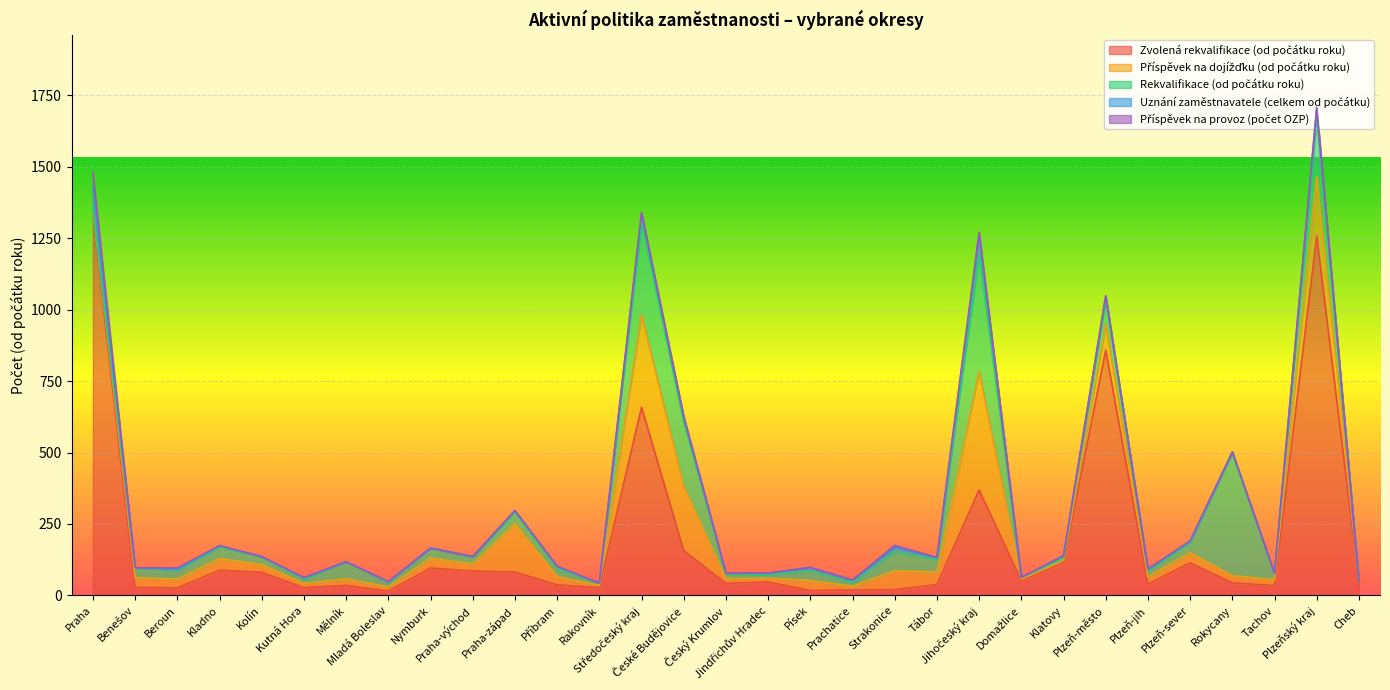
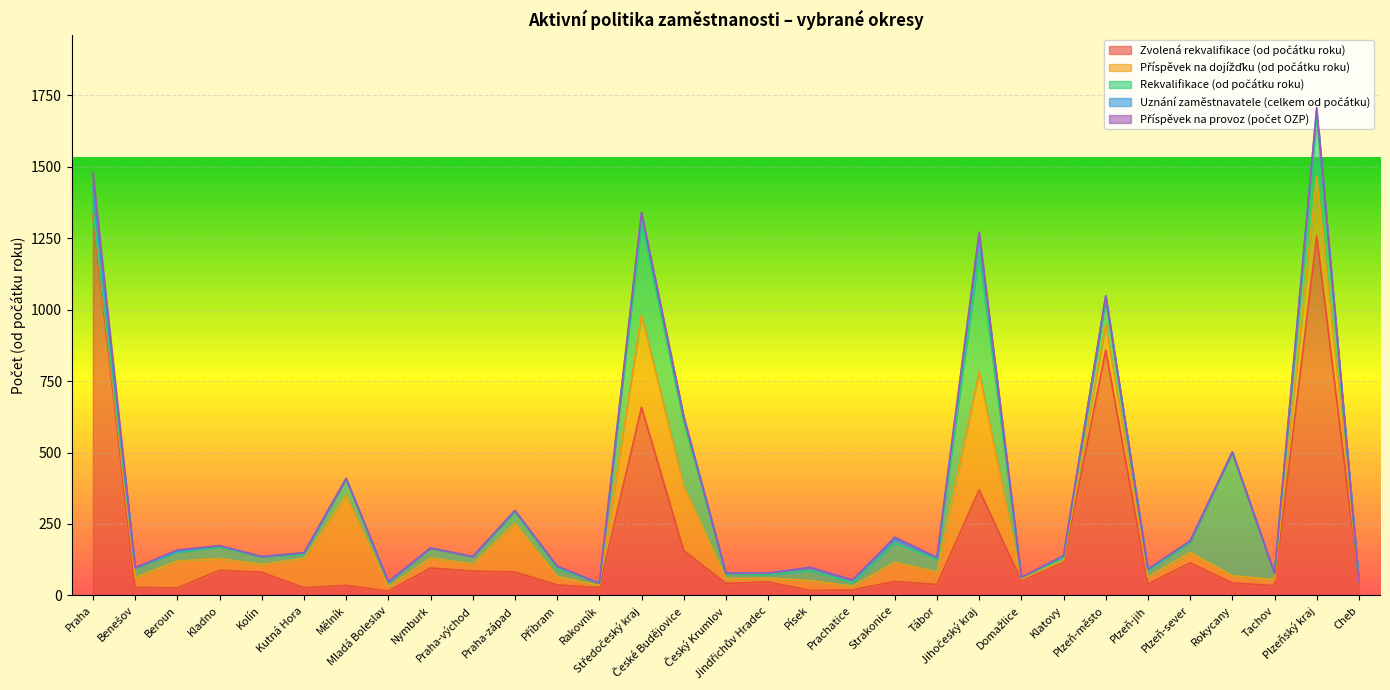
  {
    "Zvolená rekvalifikace (od počátku roku)": {
      "Praha": 1330,
      "Benešov": 30,
      "Beroun": 30,
      "Kladno": 90,
      "Kolín": 80,
      "Kutná Hora": 30,
      "Mělník": 40,
      "Mladá Boleslav": 20,
      "Nymburk": 100,
      "Praha-východ": 90,
      "Praha-západ": 80,
      "Příbram": 40,
      "Středočeský kraj": 660,
      "České Budějovice": 160,
      "Český Krumlov": 40,
      "Jindřichův Hradec": 50,
      "Písek": 20,
      "Prachatice": 20,
-     "Strakonice": 20,
+     "Strakonice": 50,
      "Tábor": 40,
      "Jihočeský kraj": 370,
      "Plzeň-město": 860,
      "Plzeň-jih": 40,
      "Plzeň-sever": 110,
      "Rokycany": 40,
      "Tachov": 30,
      "Plzeňský kraj": 1260
    },
    "Příspěvek na dojížďku (od počátku roku)": {
      "Benešov": 30,
-     "Beroun": 30,
+     "Beroun": 90,
      "Kladno": 40,
      "Kolín": 30,
-     "Kutná Hora": 20,
-     "Mělník": 20,
+     "Kutná Hora": 100,
+     "Mělník": 310,
      "Mladá Boleslav": 20,
      "Nymburk": 40,
      "Praha-východ": 30,
      "Praha-západ": 170,
      "Příbram": 30,
      "Středočeský kraj": 320,
      "České Budějovice": 230,
      "Český Krumlov": 20,
      "Jindřichův Hradec": 10,
      "Písek": 40,
      "Prachatice": 10,
      "Strakonice": 70,
      "Tábor": 40,
      "Jihočeský kraj": 410,
      "Plzeň-město": 90,
      "Plzeň-jih": 20,
      "Plzeň-sever": 40,
      "Rokycany": 30,
      "Tachov": 20,
      "Plzeňský kraj": 210
    },
    "Rekvalifikace (od počátku roku)": {
      "Středočeský kraj": 320,
      "České Budějovice": 230,
      "Písek": 40,
      "Prachatice": 10,
      "Strakonice": 70,
      "Jihočeský kraj": 410,
      "Plzeň-město": 90
    },
    "Uznání zaměstnavatele (celkem od počátku)": {
      "Praha": 80,
      "Jihočeský kraj": 70
    },
    "Příspěvek na provoz (počet OZP)": {
      "Praha": 50,
      "Jihočeský kraj": 10
    }
  }
